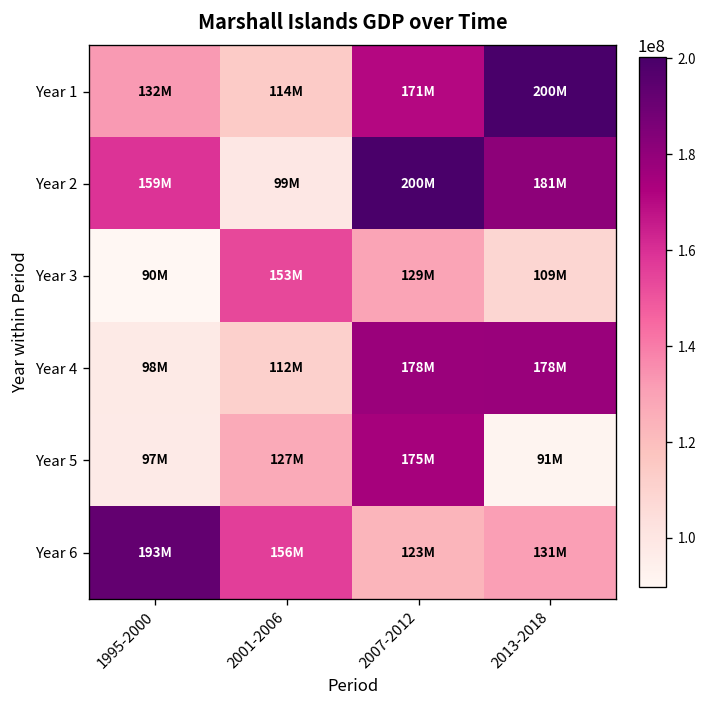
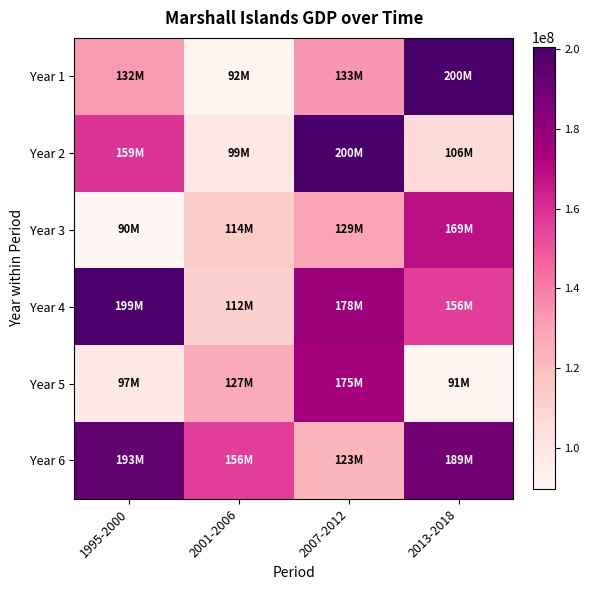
  {
    "Year 1": {
      "1995-2000": "132M",
-     "2001-2006": "114M",
-     "2007-2012": "171M",
+     "2001-2006": "92M",
+     "2007-2012": "133M",
      "2013-2018": "200M"
    },
    "Year 2": {
      "1995-2000": "159M",
      "2001-2006": "99M",
      "2007-2012": "200M",
-     "2013-2018": "181M"
+     "2013-2018": "106M"
    },
    "Year 3": {
      "1995-2000": "90M",
-     "2001-2006": "153M",
+     "2001-2006": "114M",
      "2007-2012": "129M",
-     "2013-2018": "109M"
+     "2013-2018": "169M"
    },
    "Year 4": {
-     "1995-2000": "98M",
+     "1995-2000": "199M",
      "2001-2006": "112M",
      "2007-2012": "178M",
-     "2013-2018": "178M"
+     "2013-2018": "156M"
    },
    "Year 5": {
      "1995-2000": "97M",
      "2001-2006": "127M",
      "2007-2012": "175M",
      "2013-2018": "91M"
    },
    "Year 6": {
      "1995-2000": "193M",
      "2001-2006": "156M",
      "2007-2012": "123M",
-     "2013-2018": "131M"
+     "2013-2018": "189M"
    }
  }
